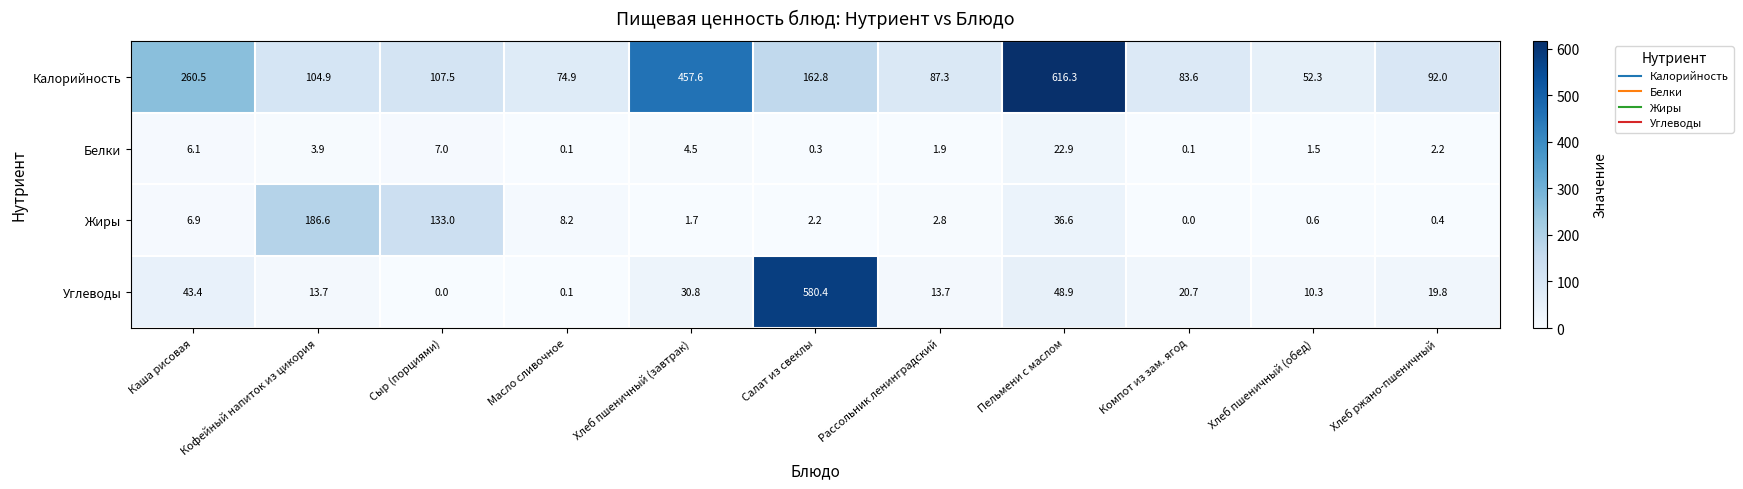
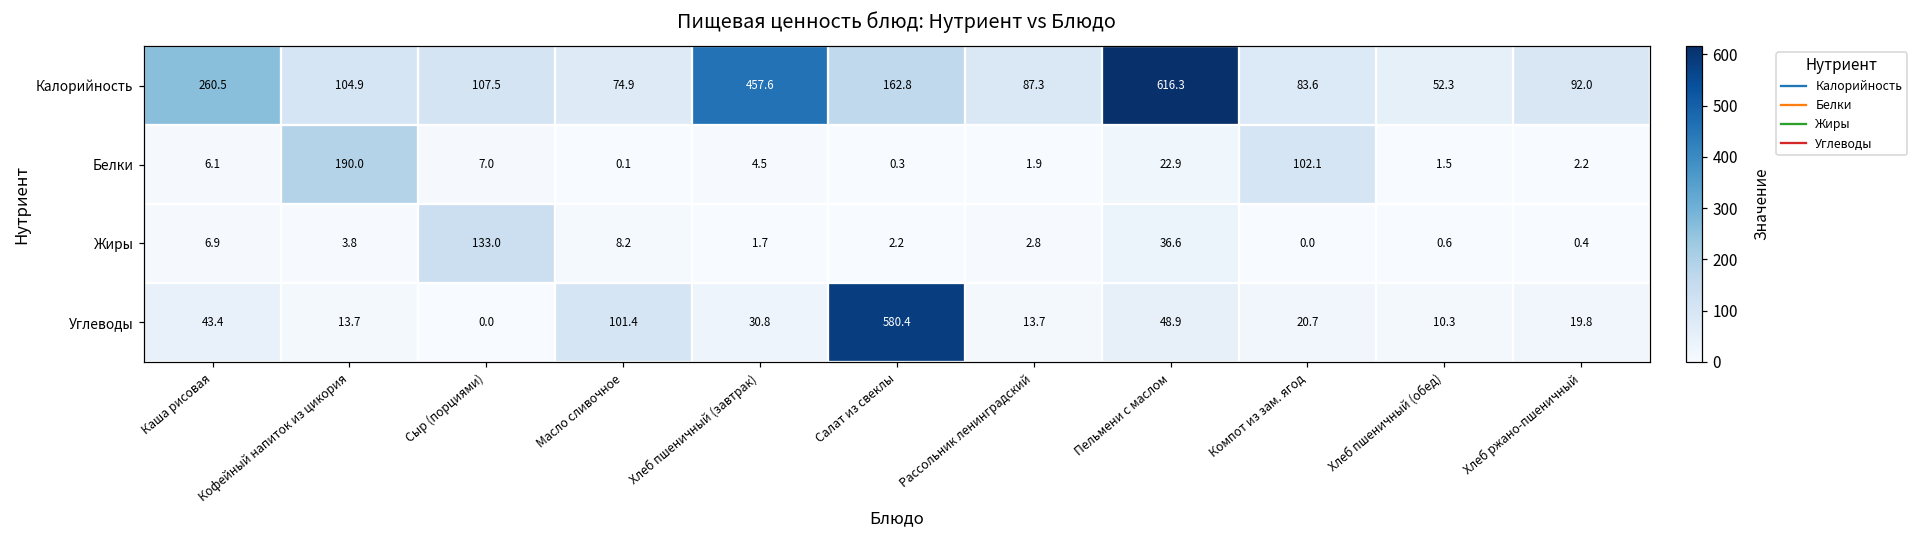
  {
    "Калорийность": {
      "Каша рисовая": 260.5,
      "Кофейный напиток из цикория": 104.9,
      "Сыр (порциями)": 107.5,
      "Масло сливочное": 74.9,
      "Хлеб пшеничный (завтрак)": 457.6,
      "Салат из свеклы": 162.8,
      "Рассольник ленинградский": 87.3,
      "Пельмени с маслом": 616.3,
      "Компот из зам. ягод": 83.6,
      "Хлеб пшеничный (обед)": 52.3,
      "Хлеб ржано-пшеничный": 92.0
    },
    "Белки": {
      "Каша рисовая": 6.1,
-     "Кофейный напиток из цикория": 3.9,
+     "Кофейный напиток из цикория": 190.0,
      "Сыр (порциями)": 7.0,
      "Масло сливочное": 0.1,
      "Хлеб пшеничный (завтрак)": 4.5,
      "Салат из свеклы": 0.3,
      "Рассольник ленинградский": 1.9,
      "Пельмени с маслом": 22.9,
-     "Компот из зам. ягод": 0.1,
+     "Компот из зам. ягод": 102.1,
      "Хлеб пшеничный (обед)": 1.5,
      "Хлеб ржано-пшеничный": 2.2
    },
    "Жиры": {
      "Каша рисовая": 6.9,
-     "Кофейный напиток из цикория": 186.6,
+     "Кофейный напиток из цикория": 3.8,
      "Сыр (порциями)": 133.0,
      "Масло сливочное": 8.2,
      "Хлеб пшеничный (завтрак)": 1.7,
      "Салат из свеклы": 2.2,
      "Рассольник ленинградский": 2.8,
      "Пельмени с маслом": 36.6,
      "Компот из зам. ягод": 0.0,
      "Хлеб пшеничный (обед)": 0.6,
      "Хлеб ржано-пшеничный": 0.4
    },
    "Углеводы": {
      "Каша рисовая": 43.4,
      "Кофейный напиток из цикория": 13.7,
      "Сыр (порциями)": 0.0,
-     "Масло сливочное": 0.1,
+     "Масло сливочное": 101.4,
      "Хлеб пшеничный (завтрак)": 30.8,
      "Салат из свеклы": 580.4,
      "Рассольник ленинградский": 13.7,
      "Пельмени с маслом": 48.9,
      "Компот из зам. ягод": 20.7,
      "Хлеб пшеничный (обед)": 10.3,
      "Хлеб ржано-пшеничный": 19.8
    }
  }
